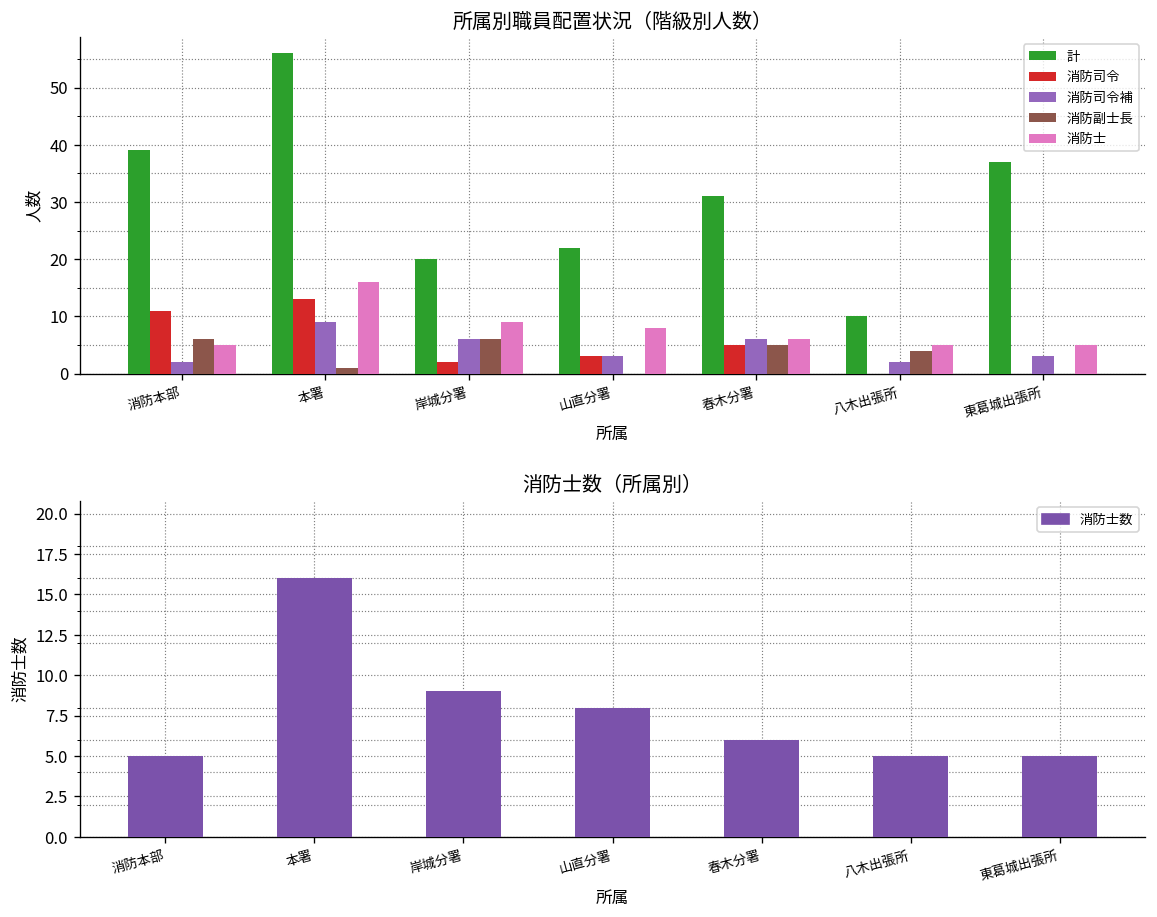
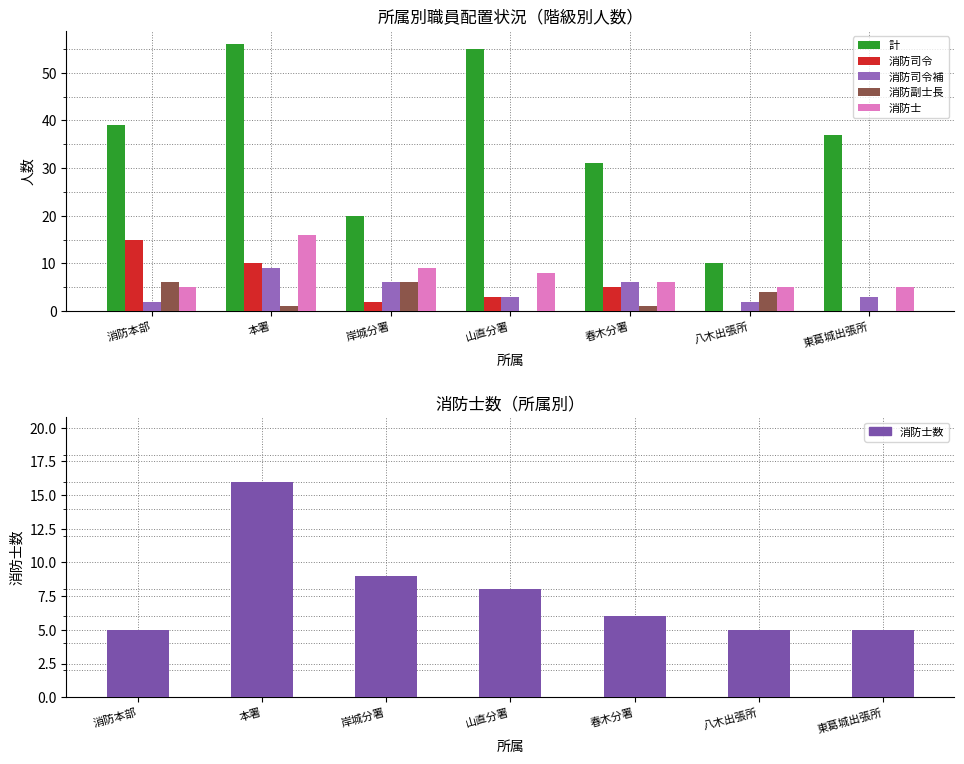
  {
    "所属別職員配置状況（階級別人数）": {
      "計": {
        "消防本部": 39,
        "本署": 56,
        "岸城分署": 20,
-       "山直分署": 22,
+       "山直分署": 55,
        "春木分署": 31,
        "八木出張所": 10,
        "東葛城出張所": 37
      },
      "消防司令": {
-       "消防本部": 11,
-       "本署": 13,
+       "消防本部": 15,
+       "本署": 10,
        "岸城分署": 2,
        "山直分署": 3,
        "春木分署": 5,
        "八木出張所": 0,
        "東葛城出張所": 0
      },
      "消防司令補": {
        "消防本部": 2,
        "本署": 9,
        "岸城分署": 6,
        "山直分署": 3,
        "春木分署": 6,
        "八木出張所": 2,
        "東葛城出張所": 3
      },
      "消防副士長": {
        "消防本部": 6,
        "本署": 1,
        "岸城分署": 6,
        "山直分署": 0,
-       "春木分署": 5,
+       "春木分署": 1,
        "八木出張所": 4,
        "東葛城出張所": 0
      },
      "消防士": {
        "消防本部": 5,
        "本署": 16,
        "岸城分署": 9,
        "山直分署": 8,
        "春木分署": 6,
        "八木出張所": 5,
        "東葛城出張所": 5
      }
    },
    "消防士数（所属別）": {
      "消防本部": 5.0,
      "本署": 16.0,
      "岸城分署": 9.0,
      "山直分署": 8.0,
      "春木分署": 6.0,
      "八木出張所": 5.0,
      "東葛城出張所": 5.0
    }
  }
